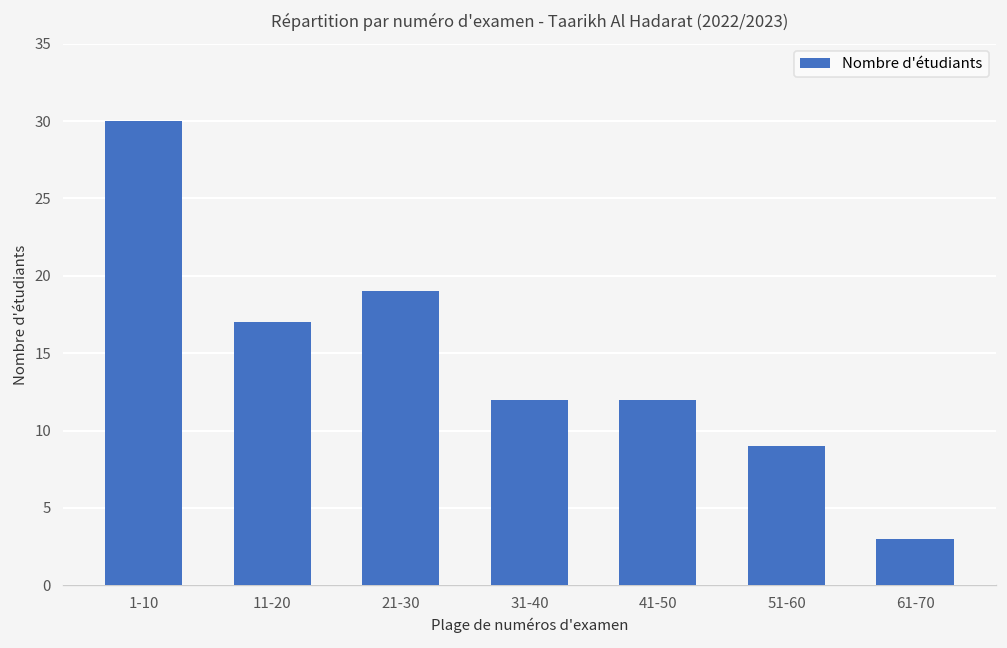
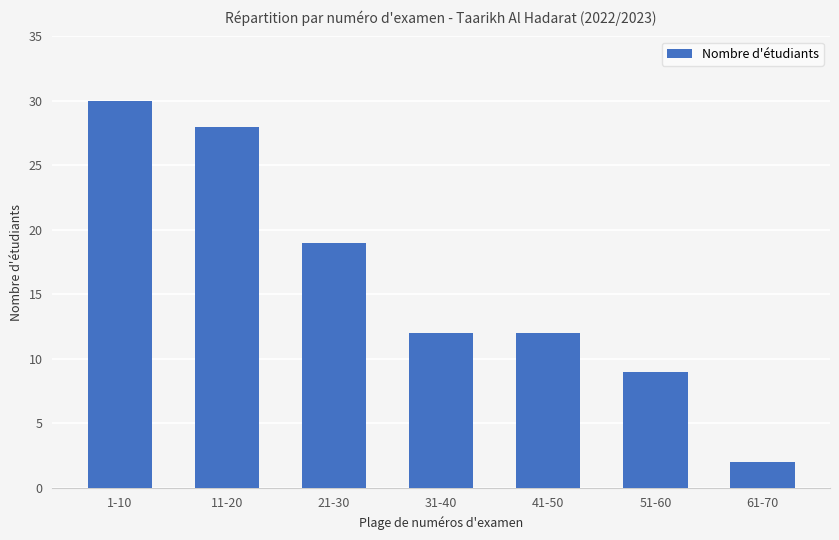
  {
    "1-10": 30,
-   "11-20": 17,
+   "11-20": 28,
    "21-30": 19,
    "31-40": 12,
    "41-50": 12,
    "51-60": 9,
-   "61-70": 3
+   "61-70": 2
  }
